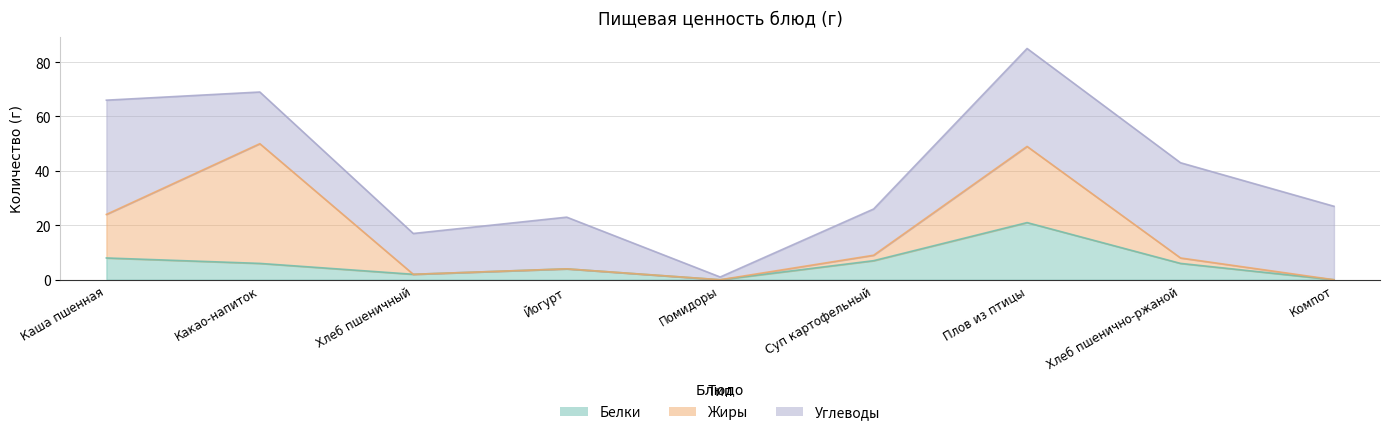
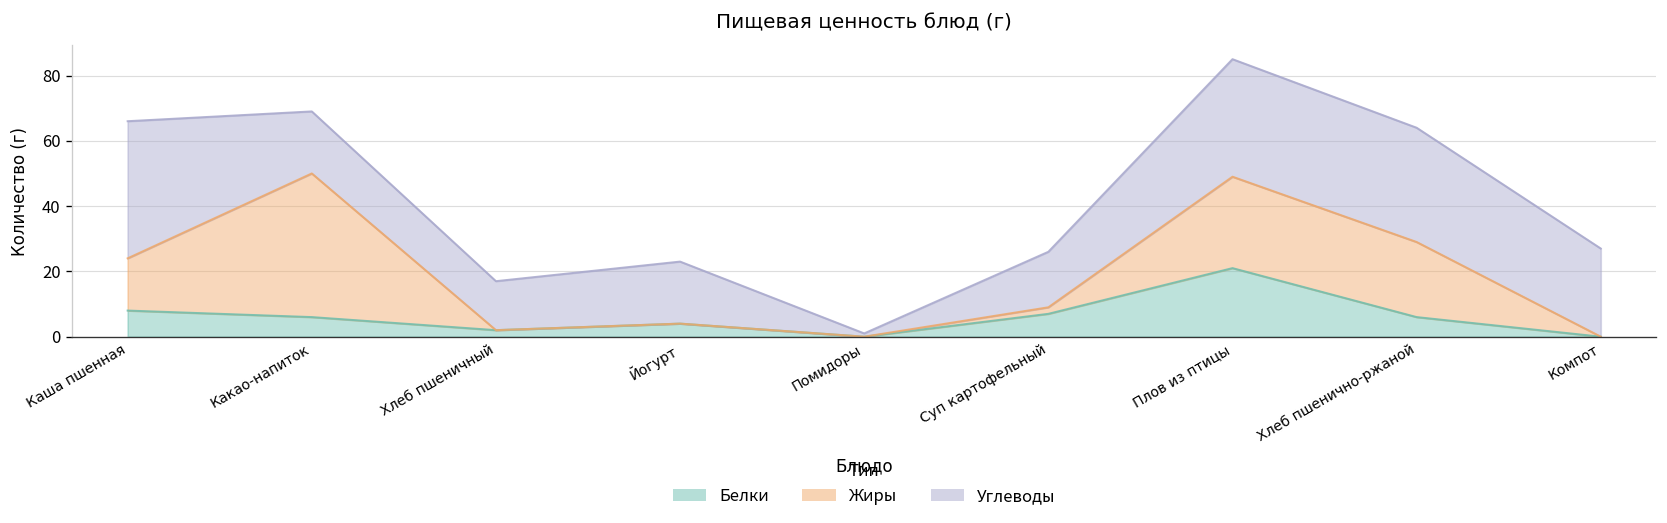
  {
    "Жиры": {
      "Каша пшенная": 16,
      "Какао-напиток": 44,
      "Суп картофельный": 2,
      "Плов из птицы": 28,
-     "Хлеб пшенично-ржаной": 2
+     "Хлеб пшенично-ржаной": 23
    }
  }
